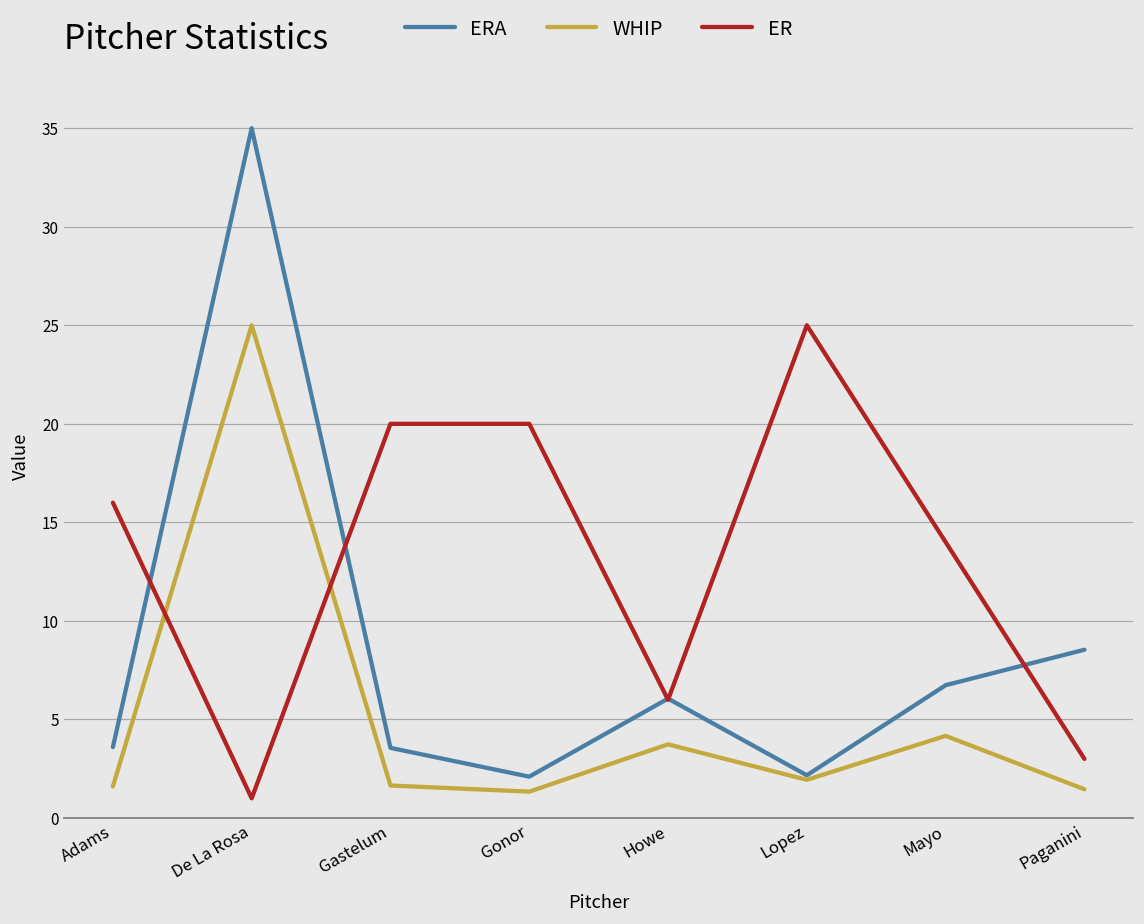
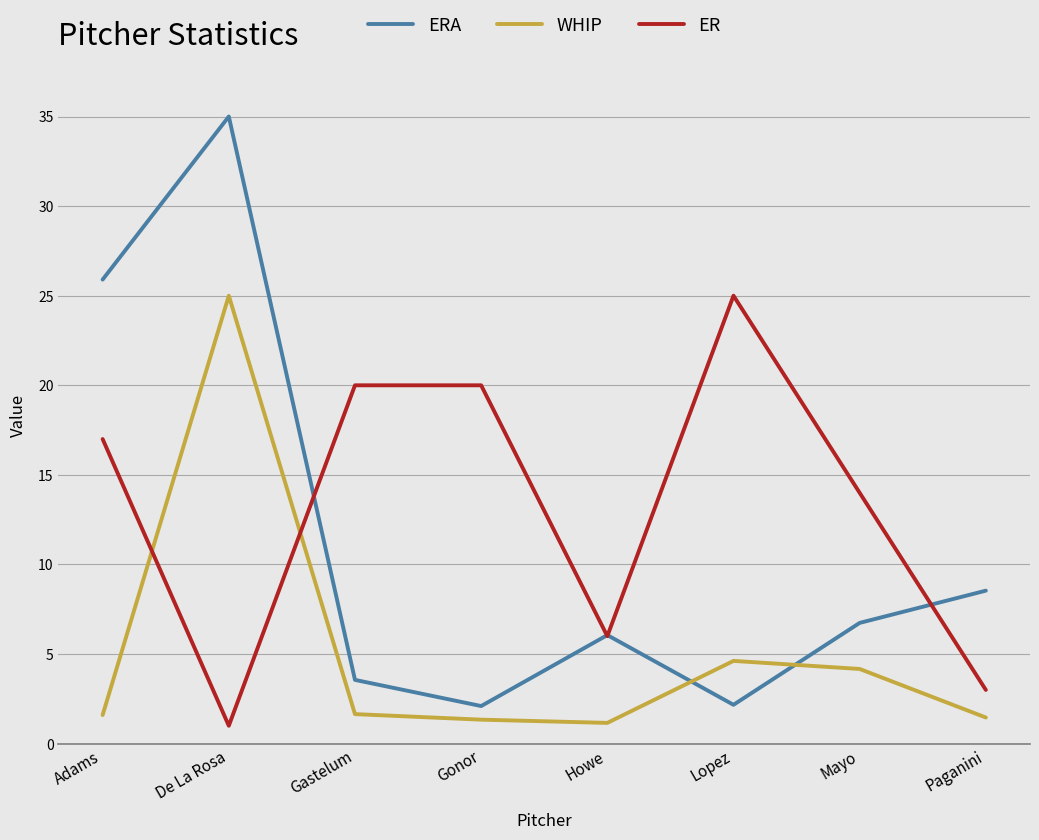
  {
    "ERA": {
-     "Adams": 3.6,
+     "Adams": 25.9,
      "De La Rosa": 35.0,
      "Gastelum": 3.6,
      "Gonor": 2.1,
      "Lopez": 2.2,
      "Mayo": 6.7,
      "Paganini": 8.5
    },
    "WHIP": {
      "Adams": 1.6,
      "De La Rosa": 25.0,
      "Gastelum": 1.7,
      "Gonor": 1.3,
-     "Howe": 3.7,
-     "Lopez": 1.9,
+     "Howe": 1.2,
+     "Lopez": 4.6,
      "Mayo": 4.2,
      "Paganini": 1.5
    },
    "ER": {
-     "Adams": 16,
+     "Adams": 17,
      "De La Rosa": 1,
      "Gastelum": 20,
      "Gonor": 20,
      "Lopez": 25,
      "Mayo": 14,
      "Paganini": 3
    }
  }
